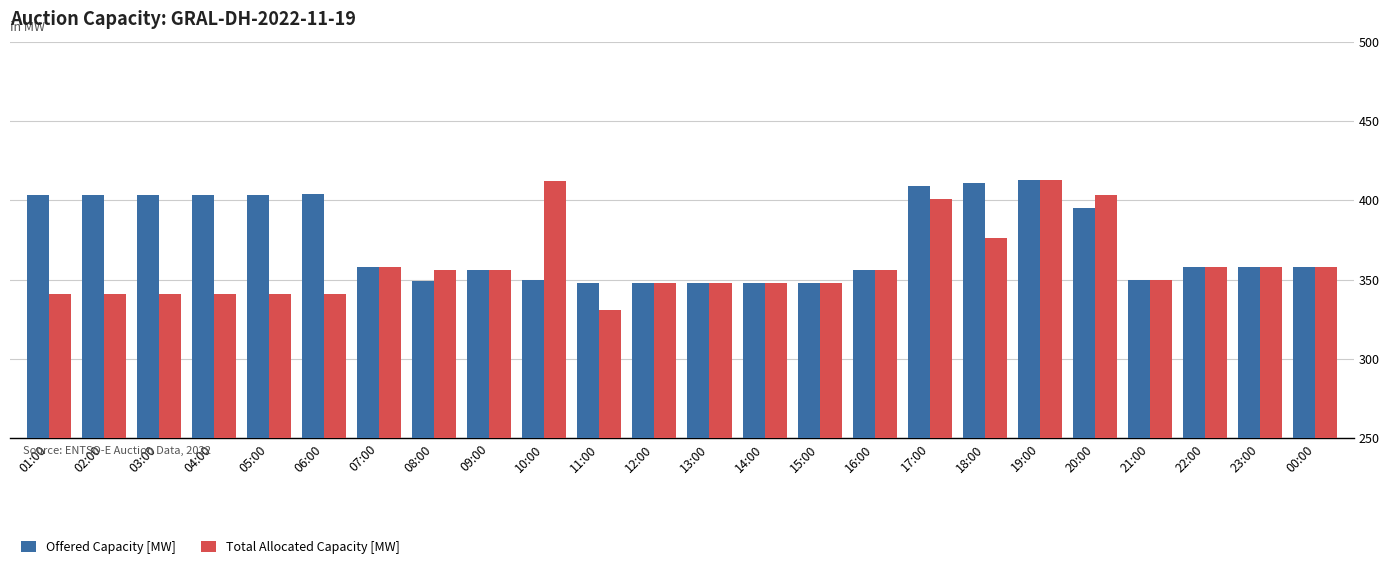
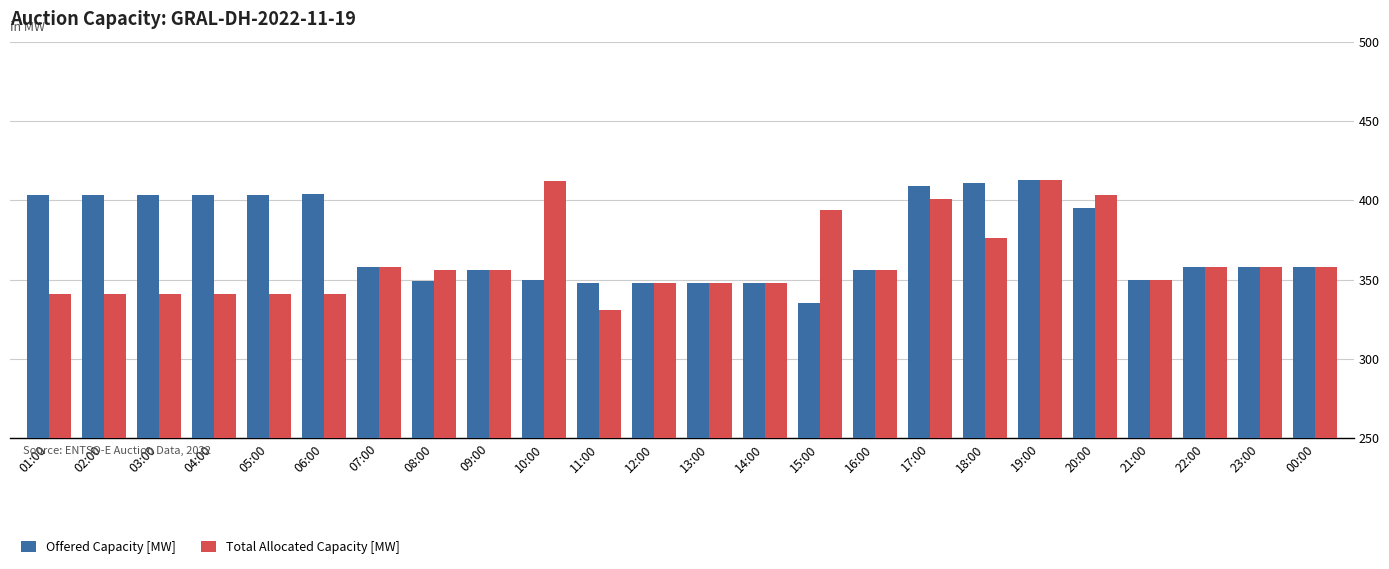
  {
    "Offered Capacity [MW]": {
      "01:00": 403,
      "02:00": 403,
      "03:00": 403,
      "04:00": 403,
      "05:00": 403,
      "06:00": 404,
      "07:00": 358,
      "08:00": 349,
      "09:00": 356,
      "10:00": 350,
      "11:00": 348,
      "12:00": 348,
      "13:00": 348,
      "14:00": 348,
-     "15:00": 348,
+     "15:00": 335,
      "16:00": 356,
      "17:00": 409,
      "18:00": 411,
      "19:00": 413,
      "20:00": 395,
      "21:00": 350,
      "22:00": 358,
      "23:00": 358,
      "00:00": 358
    },
    "Total Allocated Capacity [MW]": {
      "01:00": 341,
      "02:00": 341,
      "03:00": 341,
      "04:00": 341,
      "05:00": 341,
      "06:00": 341,
      "07:00": 358,
      "08:00": 356,
      "09:00": 356,
      "10:00": 412,
      "11:00": 331,
      "12:00": 348,
      "13:00": 348,
      "14:00": 348,
-     "15:00": 348,
+     "15:00": 394,
      "16:00": 356,
      "17:00": 401,
      "18:00": 376,
      "19:00": 413,
      "20:00": 403,
      "21:00": 350,
      "22:00": 358,
      "23:00": 358,
      "00:00": 358
    }
  }
